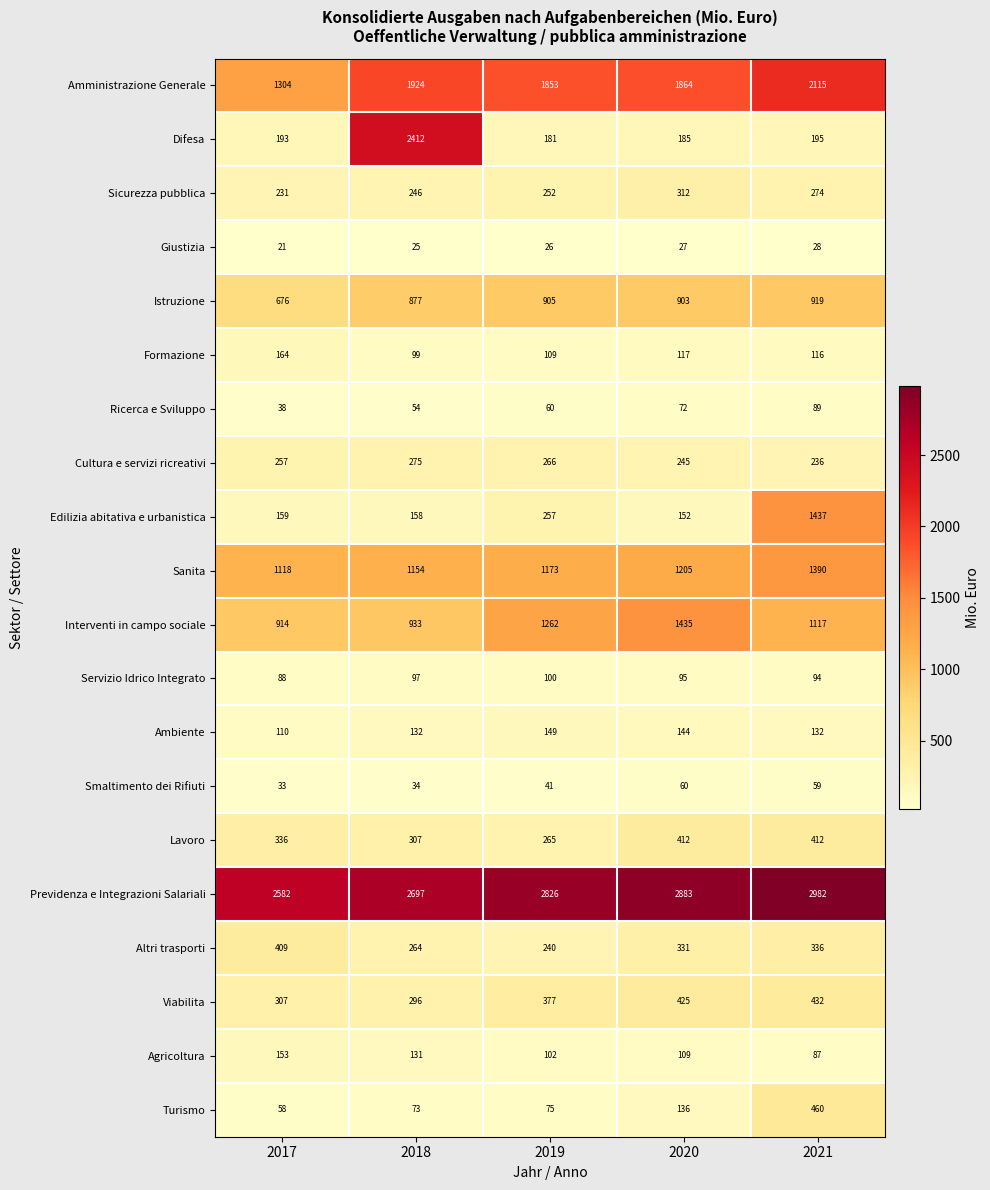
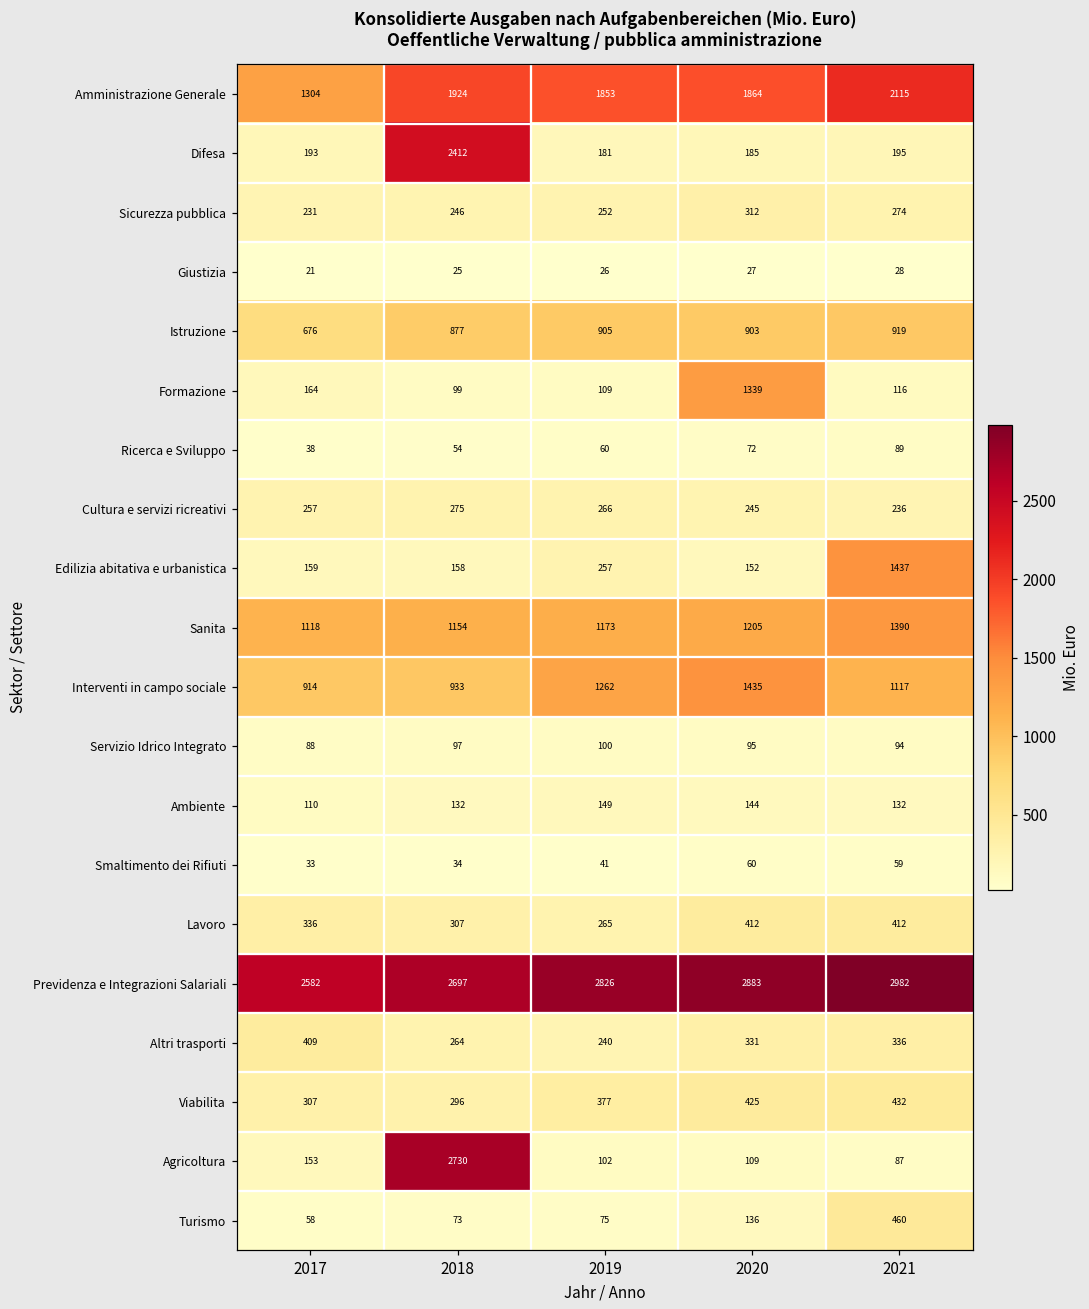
  {
    "Amministrazione Generale": {
      "2017": 1304,
      "2018": 1924,
      "2019": 1853,
      "2020": 1864,
      "2021": 2115
    },
    "Difesa": {
      "2017": 193,
      "2018": 2412,
      "2019": 181,
      "2020": 185,
      "2021": 195
    },
    "Sicurezza pubblica": {
      "2017": 231,
      "2018": 246,
      "2019": 252,
      "2020": 312,
      "2021": 274
    },
    "Giustizia": {
      "2017": 21,
      "2018": 25,
      "2019": 26,
      "2020": 27,
      "2021": 28
    },
    "Istruzione": {
      "2017": 676,
      "2018": 877,
      "2019": 905,
      "2020": 903,
      "2021": 919
    },
    "Formazione": {
      "2017": 164,
      "2018": 99,
      "2019": 109,
-     "2020": 117,
+     "2020": 1339,
      "2021": 116
    },
    "Ricerca e Sviluppo": {
      "2017": 38,
      "2018": 54,
      "2019": 60,
      "2020": 72,
      "2021": 89
    },
    "Cultura e servizi ricreativi": {
      "2017": 257,
      "2018": 275,
      "2019": 266,
      "2020": 245,
      "2021": 236
    },
    "Edilizia abitativa e urbanistica": {
      "2017": 159,
      "2018": 158,
      "2019": 257,
      "2020": 152,
      "2021": 1437
    },
    "Sanita": {
      "2017": 1118,
      "2018": 1154,
      "2019": 1173,
      "2020": 1205,
      "2021": 1390
    },
    "Interventi in campo sociale": {
      "2017": 914,
      "2018": 933,
      "2019": 1262,
      "2020": 1435,
      "2021": 1117
    },
    "Servizio Idrico Integrato": {
      "2017": 88,
      "2018": 97,
      "2019": 100,
      "2020": 95,
      "2021": 94
    },
    "Ambiente": {
      "2017": 110,
      "2018": 132,
      "2019": 149,
      "2020": 144,
      "2021": 132
    },
    "Smaltimento dei Rifiuti": {
      "2017": 33,
      "2018": 34,
      "2019": 41,
      "2020": 60,
      "2021": 59
    },
    "Lavoro": {
      "2017": 336,
      "2018": 307,
      "2019": 265,
      "2020": 412,
      "2021": 412
    },
    "Previdenza e Integrazioni Salariali": {
      "2017": 2582,
      "2018": 2697,
      "2019": 2826,
      "2020": 2883,
      "2021": 2982
    },
    "Altri trasporti": {
      "2017": 409,
      "2018": 264,
      "2019": 240,
      "2020": 331,
      "2021": 336
    },
    "Viabilita": {
      "2017": 307,
      "2018": 296,
      "2019": 377,
      "2020": 425,
      "2021": 432
    },
    "Agricoltura": {
      "2017": 153,
-     "2018": 131,
+     "2018": 2730,
      "2019": 102,
      "2020": 109,
      "2021": 87
    },
    "Turismo": {
      "2017": 58,
      "2018": 73,
      "2019": 75,
      "2020": 136,
      "2021": 460
    }
  }
